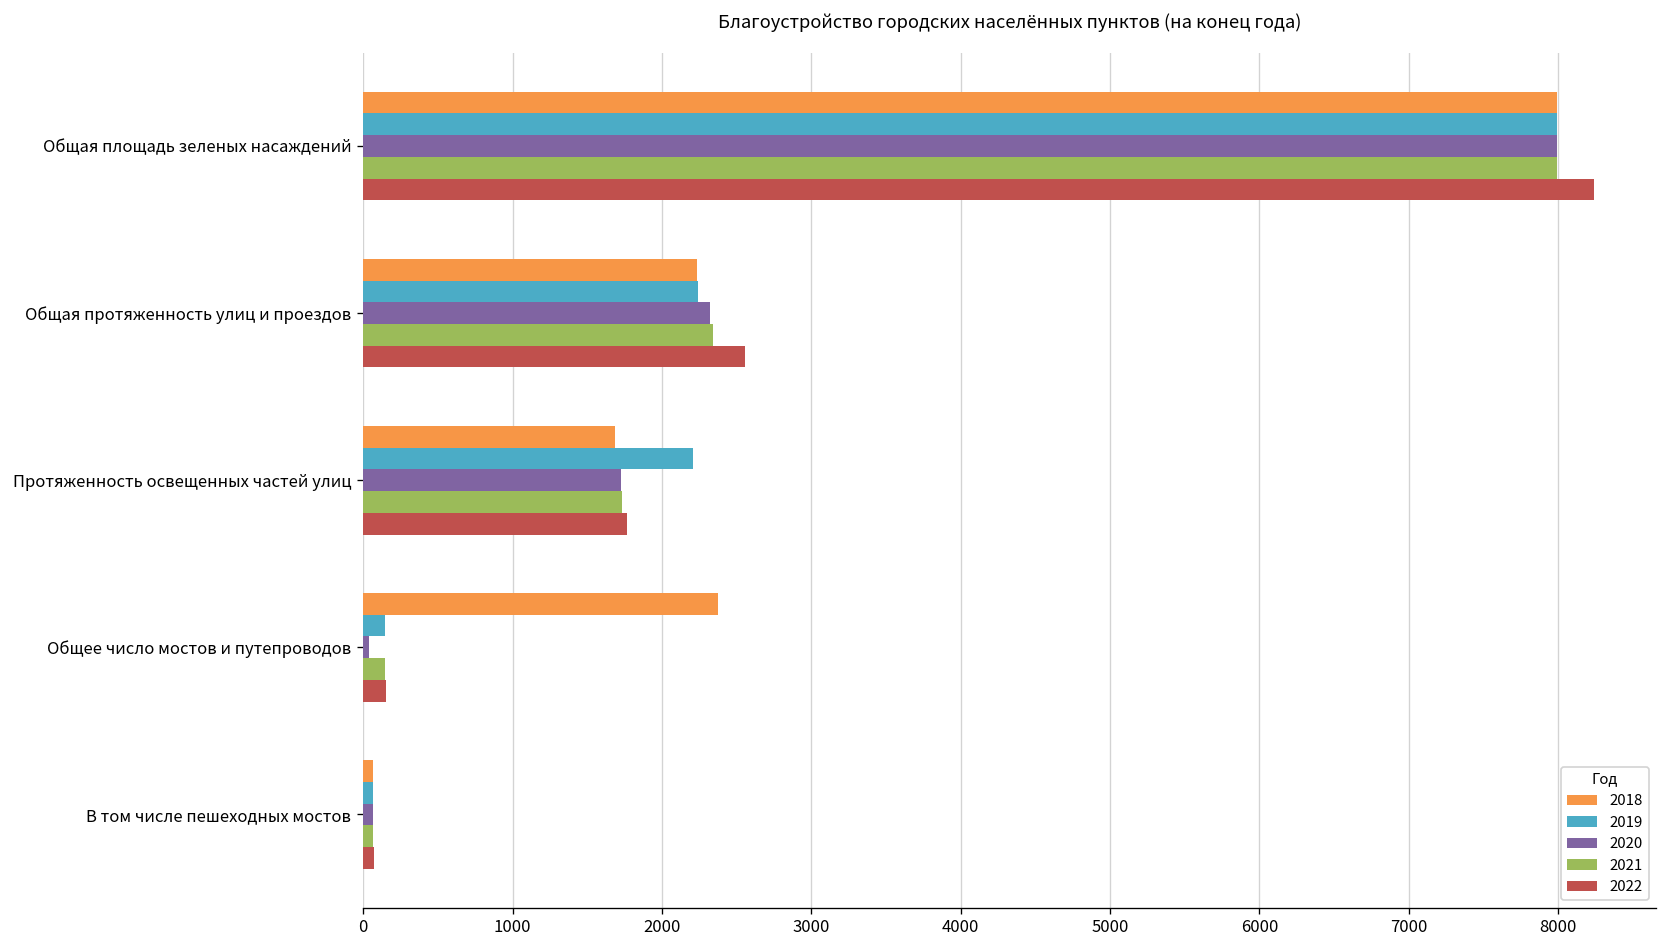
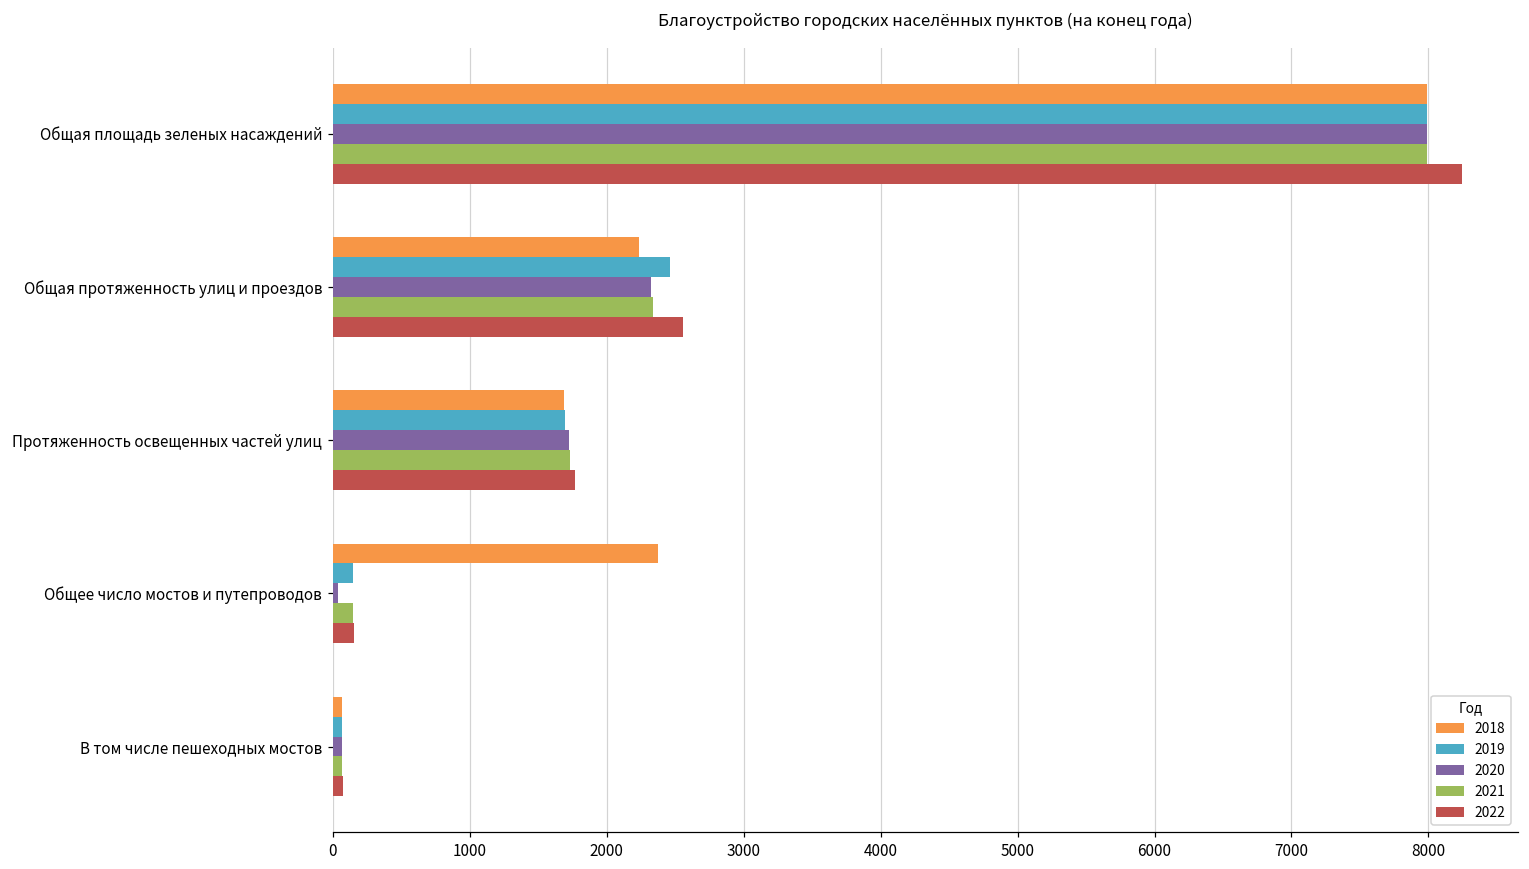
  {
    "2018": {
      "Общая площадь зеленых насаждений": 7990,
      "Общая протяженность улиц и проездов": 2230,
      "Протяженность освещенных частей улиц": 1680,
      "Общее число мостов и путепроводов": 2380,
      "В том числе пешеходных мостов": 70
    },
    "2019": {
      "Общая площадь зеленых насаждений": 7990,
-     "Общая протяженность улиц и проездов": 2240,
-     "Протяженность освещенных частей улиц": 2210,
+     "Общая протяженность улиц и проездов": 2460,
+     "Протяженность освещенных частей улиц": 1690,
      "Общее число мостов и путепроводов": 150,
      "В том числе пешеходных мостов": 70
    },
    "2020": {
      "Общая площадь зеленых насаждений": 7990,
      "Общая протяженность улиц и проездов": 2320,
      "Протяженность освещенных частей улиц": 1730,
      "Общее число мостов и путепроводов": 40,
      "В том числе пешеходных мостов": 70
    },
    "2021": {
      "Общая площадь зеленых насаждений": 7990,
      "Общая протяженность улиц и проездов": 2340,
      "Протяженность освещенных частей улиц": 1730,
      "Общее число мостов и путепроводов": 150,
      "В том числе пешеходных мостов": 70
    },
    "2022": {
      "Общая площадь зеленых насаждений": 8240,
      "Общая протяженность улиц и проездов": 2560,
      "Протяженность освещенных частей улиц": 1770,
      "Общее число мостов и путепроводов": 150,
      "В том числе пешеходных мостов": 70
    }
  }
